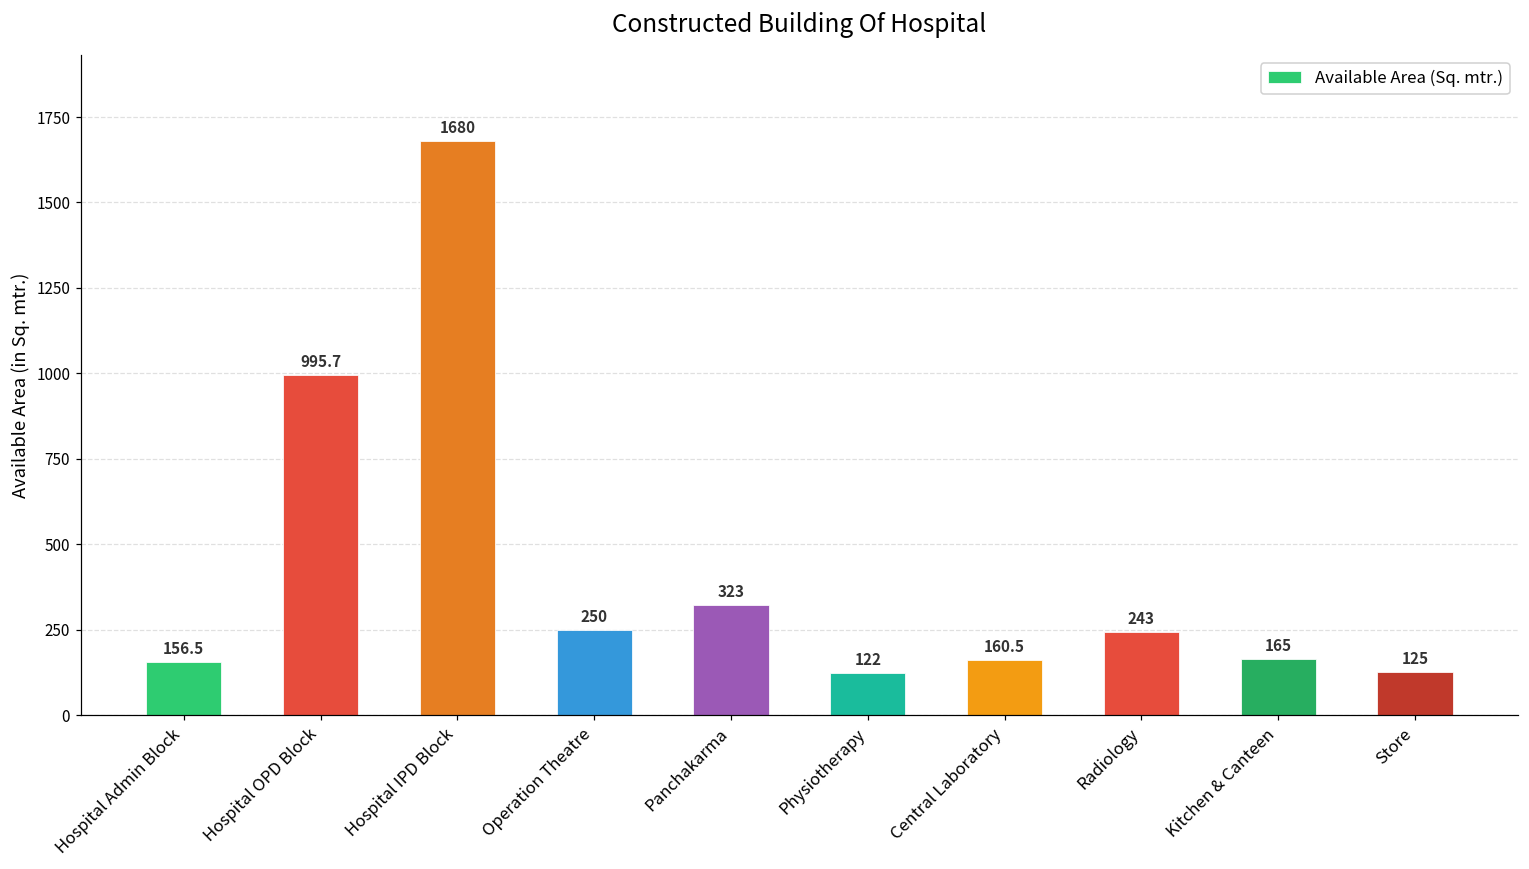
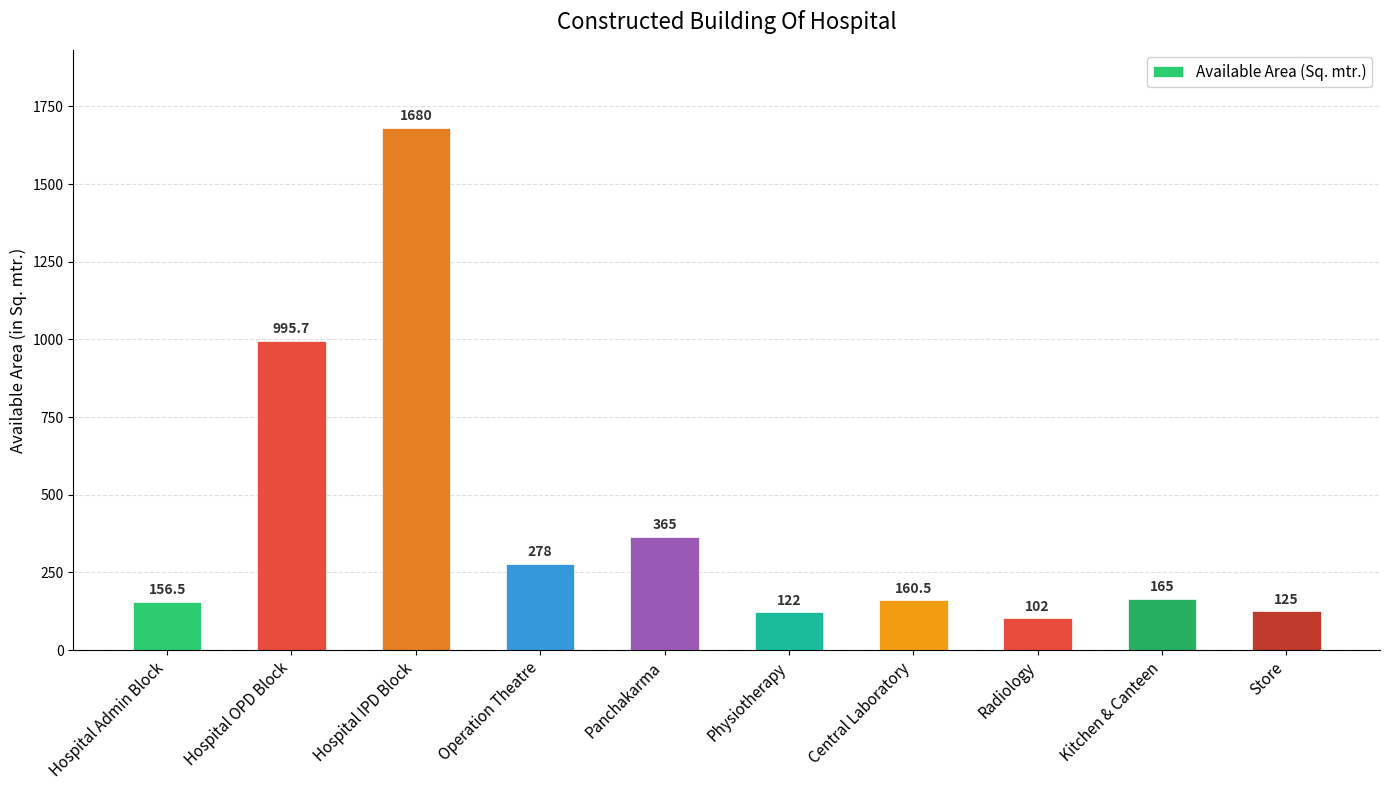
  {
    "Hospital Admin Block": 156.5,
    "Hospital OPD Block": 995.7,
    "Hospital IPD Block": 1680,
-   "Operation Theatre": 250,
-   "Panchakarma": 323,
+   "Operation Theatre": 278,
+   "Panchakarma": 365,
    "Physiotherapy": 122,
    "Central Laboratory": 160.5,
-   "Radiology": 243,
+   "Radiology": 102,
    "Kitchen & Canteen": 165,
    "Store": 125
  }
